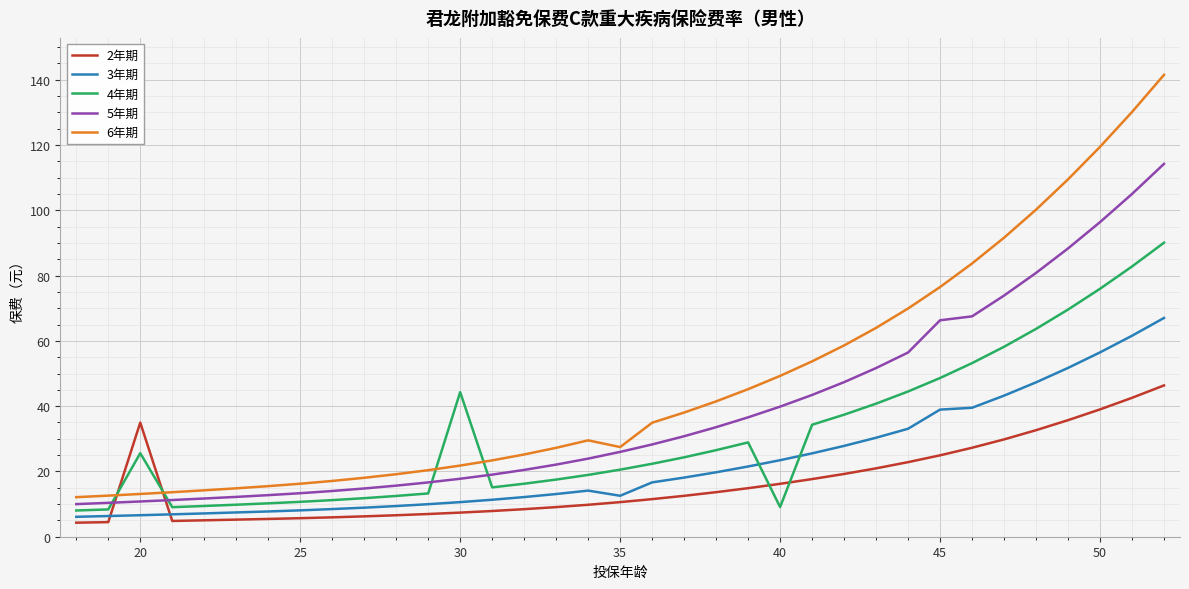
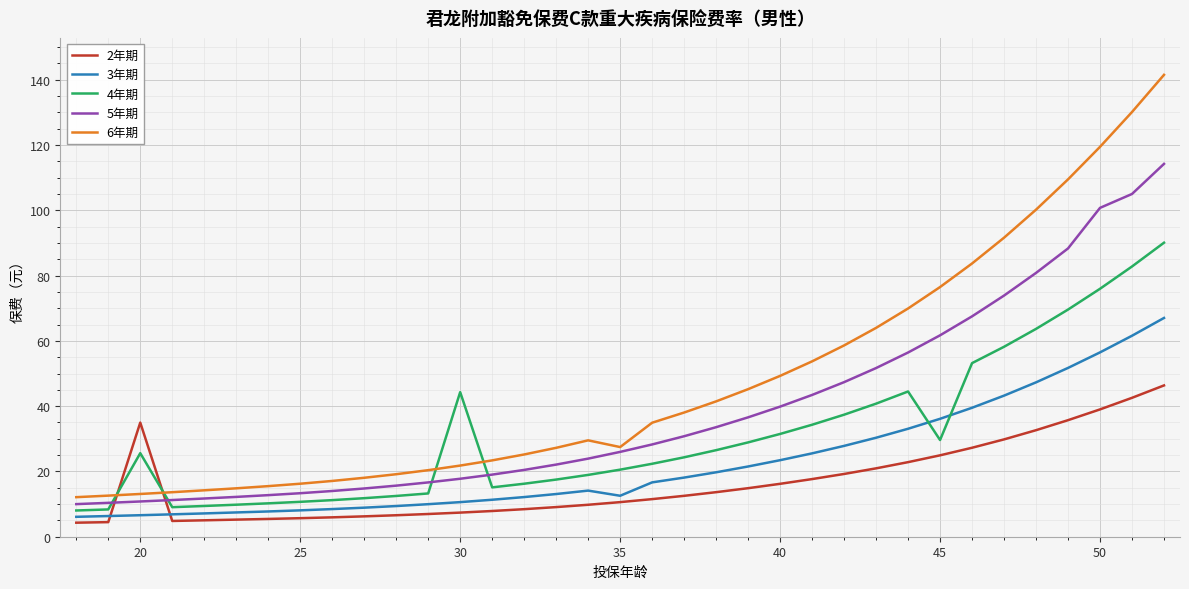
  {
    "2年期": {
      "20": 35,
      "25": 6,
      "30": 7,
      "35": 11,
      "40": 16,
      "45": 25,
      "50": 39
    },
    "3年期": {
      "20": 7,
      "25": 8,
      "30": 11,
      "35": 13,
      "40": 23,
-     "45": 39,
+     "45": 36,
      "50": 56
    },
    "4年期": {
      "20": 26,
      "25": 11,
      "30": 44,
      "35": 21,
-     "40": 9,
-     "45": 49,
+     "40": 31,
+     "45": 30,
      "50": 76
    },
    "5年期": {
      "20": 11,
      "25": 13,
      "30": 18,
      "35": 26,
      "40": 40,
-     "45": 66,
-     "50": 96
+     "45": 62,
+     "50": 101
    },
    "6年期": {
      "20": 13,
      "25": 16,
      "30": 22,
      "35": 27,
      "40": 49,
      "45": 77,
      "50": 119
    }
  }
